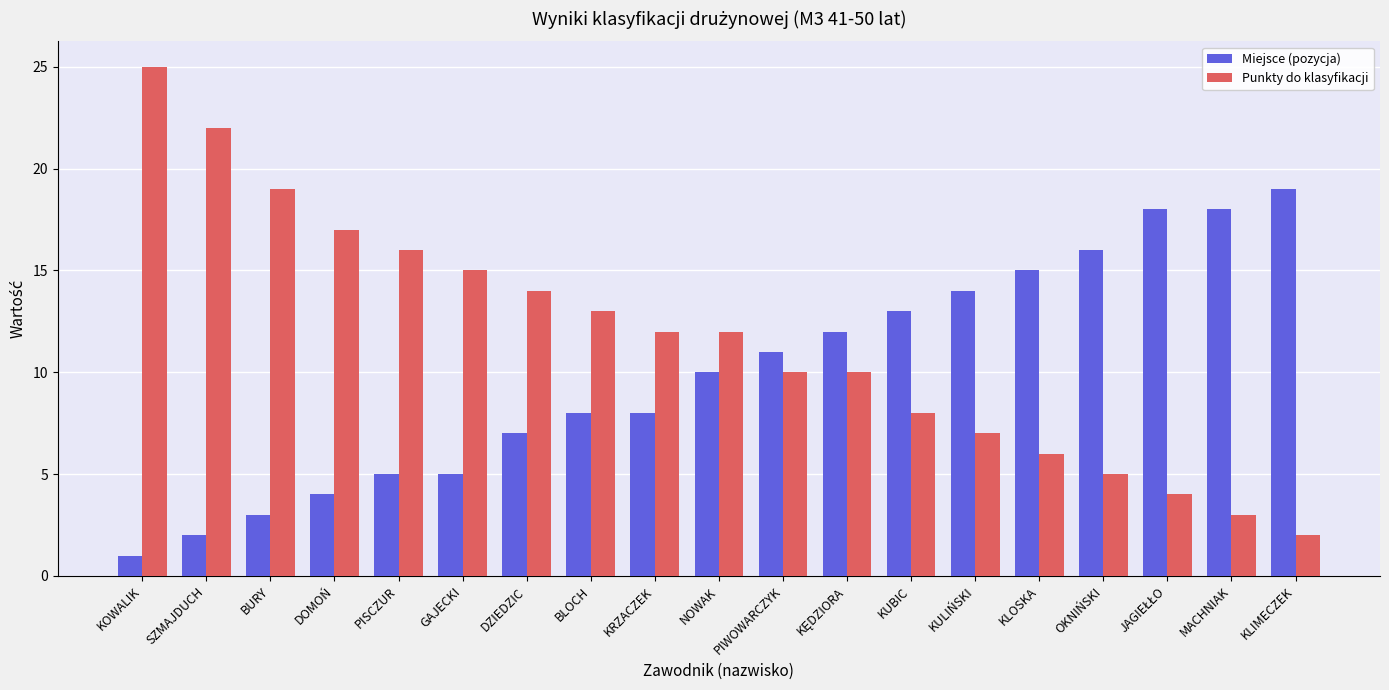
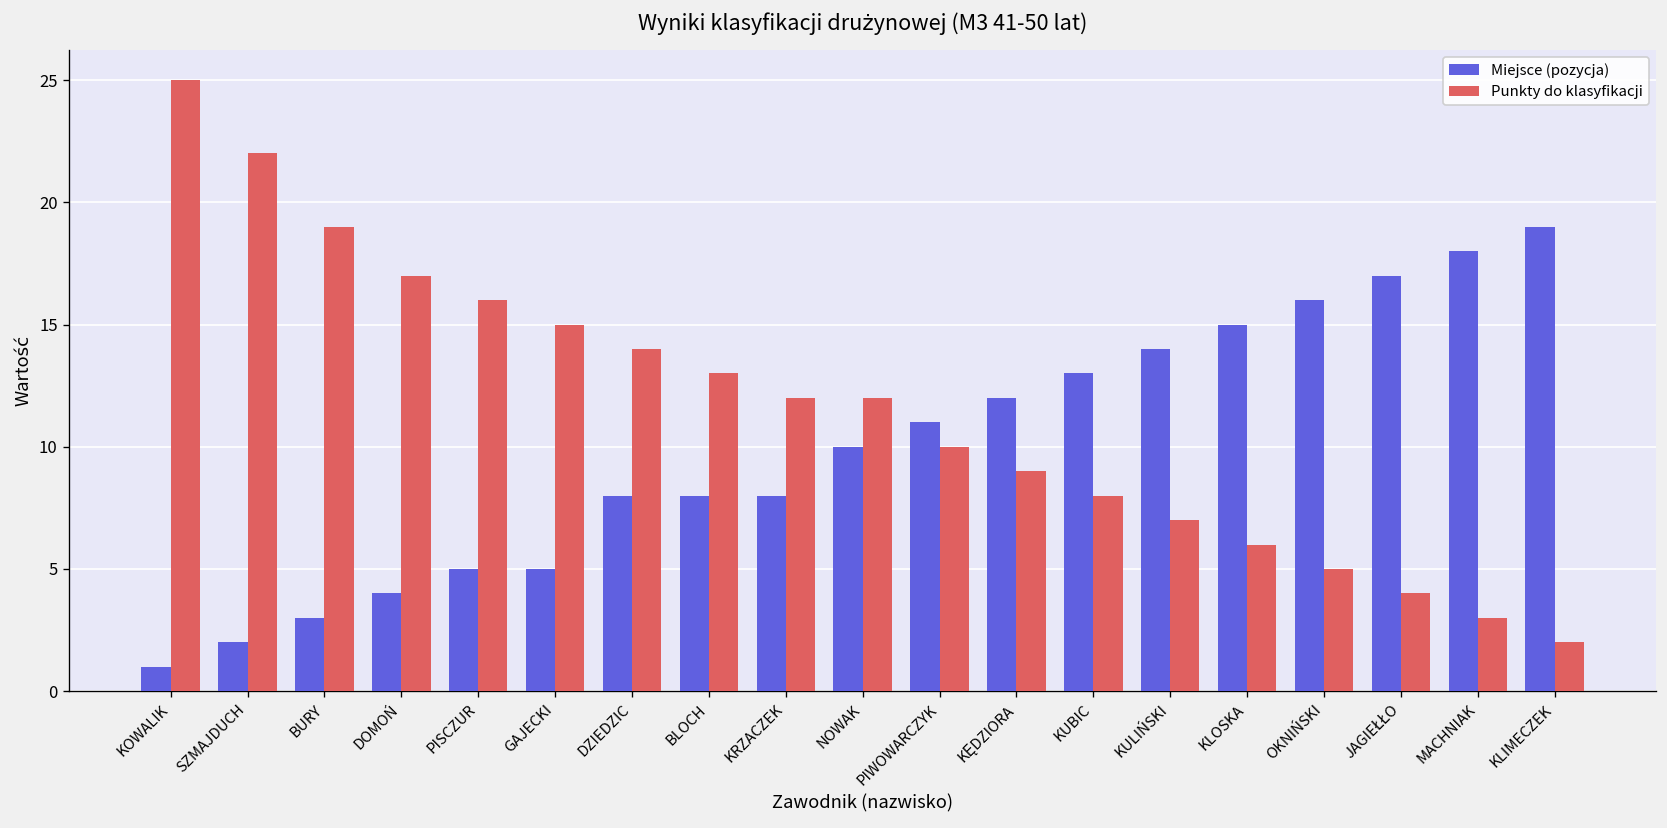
  {
    "Miejsce (pozycja)": {
      "KOWALIK": 1,
      "SZMAJDUCH": 2,
      "BURY": 3,
      "DOMOŃ": 4,
      "PISCZUR": 5,
      "GAJECKI": 5,
-     "DZIEDZIC": 7,
+     "DZIEDZIC": 8,
      "BLOCH": 8,
      "KRZACZEK": 8,
      "NOWAK": 10,
      "PIWOWARCZYK": 11,
      "KĘDZIORA": 12,
      "KUBIC": 13,
      "KULIŃSKI": 14,
      "KLOSKA": 15,
      "OKNIŃSKI": 16,
-     "JAGIEŁŁO": 18,
+     "JAGIEŁŁO": 17,
      "MACHNIAK": 18,
      "KLIMECZEK": 19
    },
    "Punkty do klasyfikacji": {
      "KOWALIK": 25,
      "SZMAJDUCH": 22,
      "BURY": 19,
      "DOMOŃ": 17,
      "PISCZUR": 16,
      "GAJECKI": 15,
      "DZIEDZIC": 14,
      "BLOCH": 13,
      "KRZACZEK": 12,
      "NOWAK": 12,
      "PIWOWARCZYK": 10,
-     "KĘDZIORA": 10,
+     "KĘDZIORA": 9,
      "KUBIC": 8,
      "KULIŃSKI": 7,
      "KLOSKA": 6,
      "OKNIŃSKI": 5,
      "JAGIEŁŁO": 4,
      "MACHNIAK": 3,
      "KLIMECZEK": 2
    }
  }
